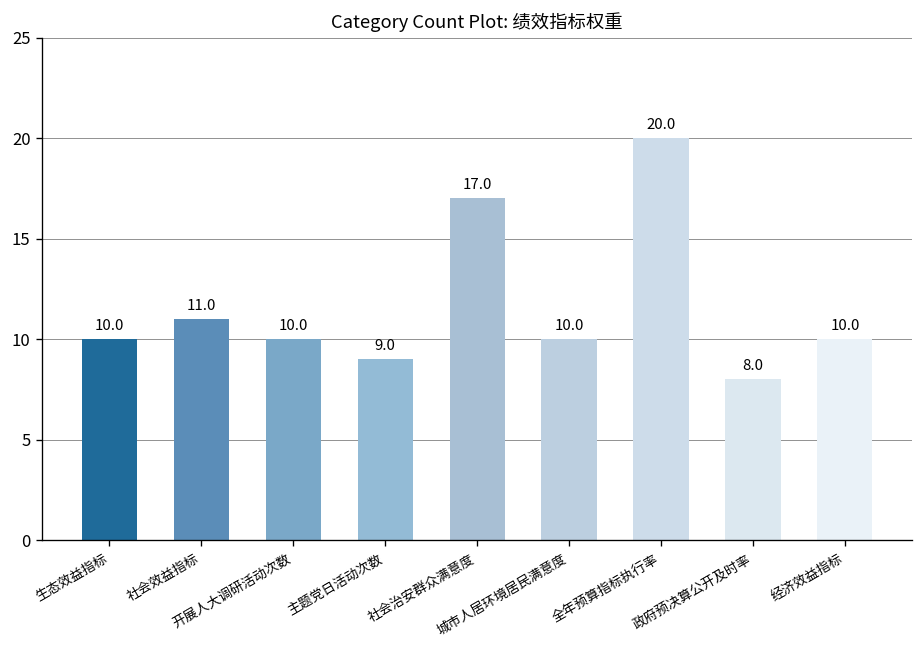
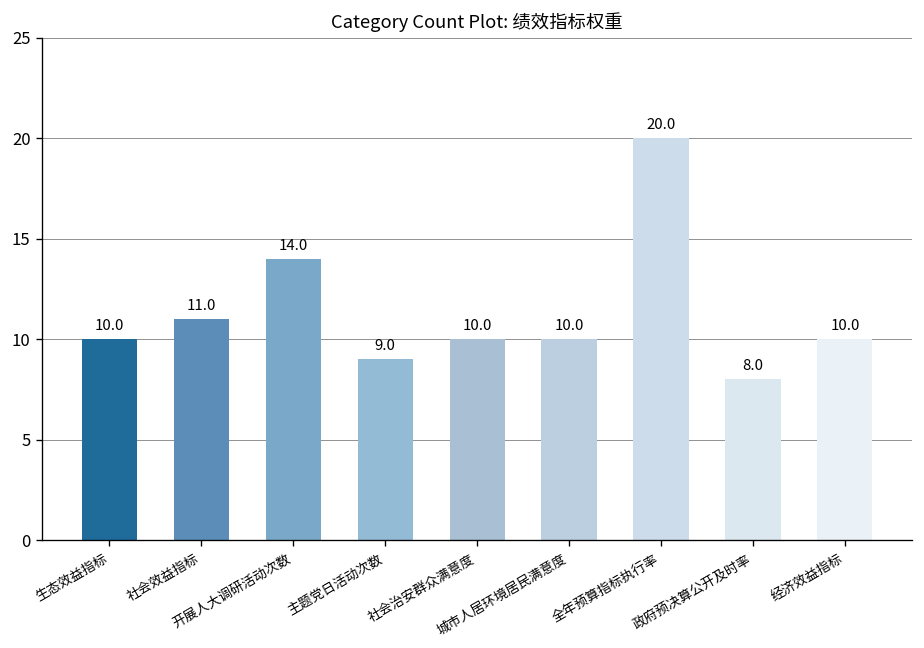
  {
    "生态效益指标": 10.0,
    "社会效益指标": 11.0,
-   "开展人大调研活动次数": 10.0,
+   "开展人大调研活动次数": 14.0,
    "主题党日活动次数": 9.0,
-   "社会治安群众满意度": 17.0,
+   "社会治安群众满意度": 10.0,
    "城市人居环境居民满意度": 10.0,
    "全年预算指标执行率": 20.0,
    "政府预决算公开及时率": 8.0,
    "经济效益指标": 10.0
  }
